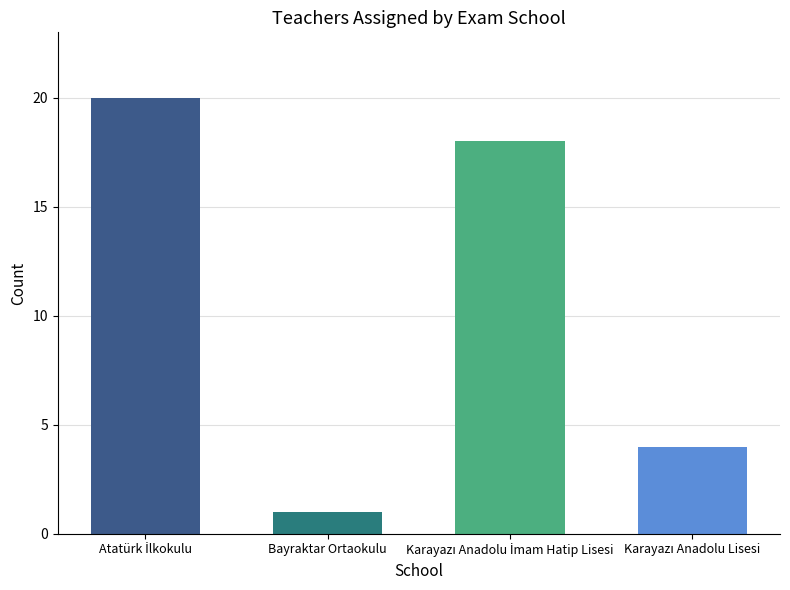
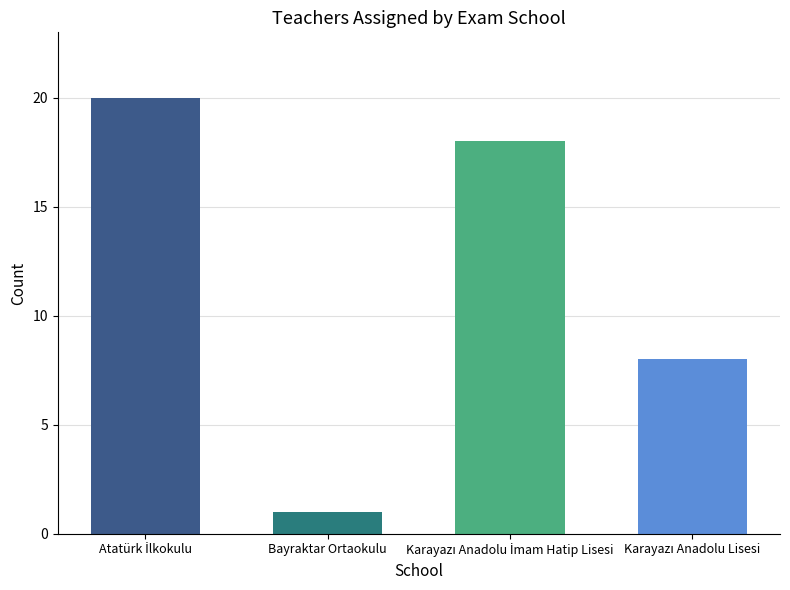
  {
    "Atatürk İlkokulu": 20,
    "Bayraktar Ortaokulu": 1,
    "Karayazı Anadolu İmam Hatip Lisesi": 18,
-   "Karayazı Anadolu Lisesi": 4
+   "Karayazı Anadolu Lisesi": 8
  }
